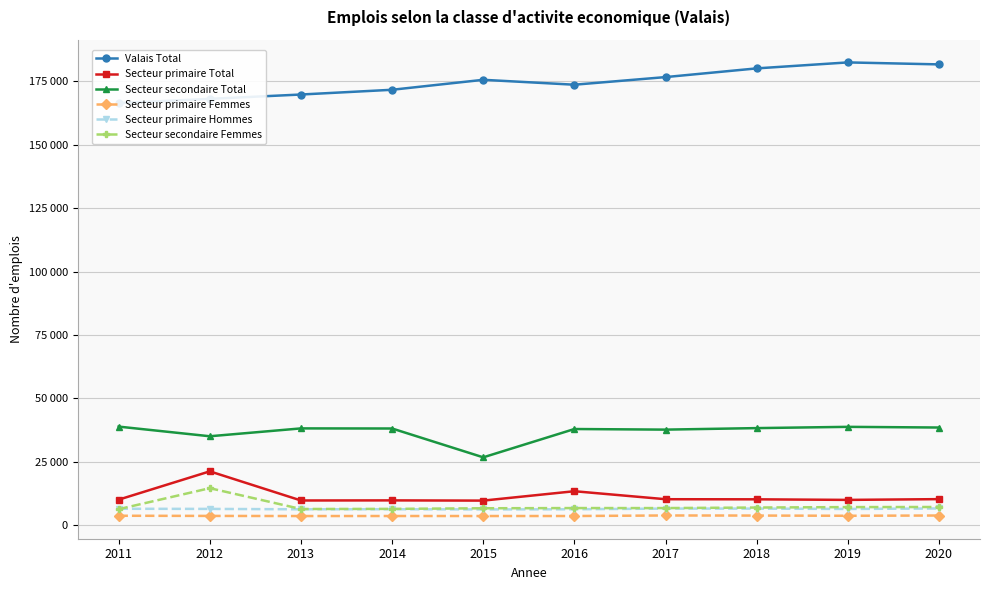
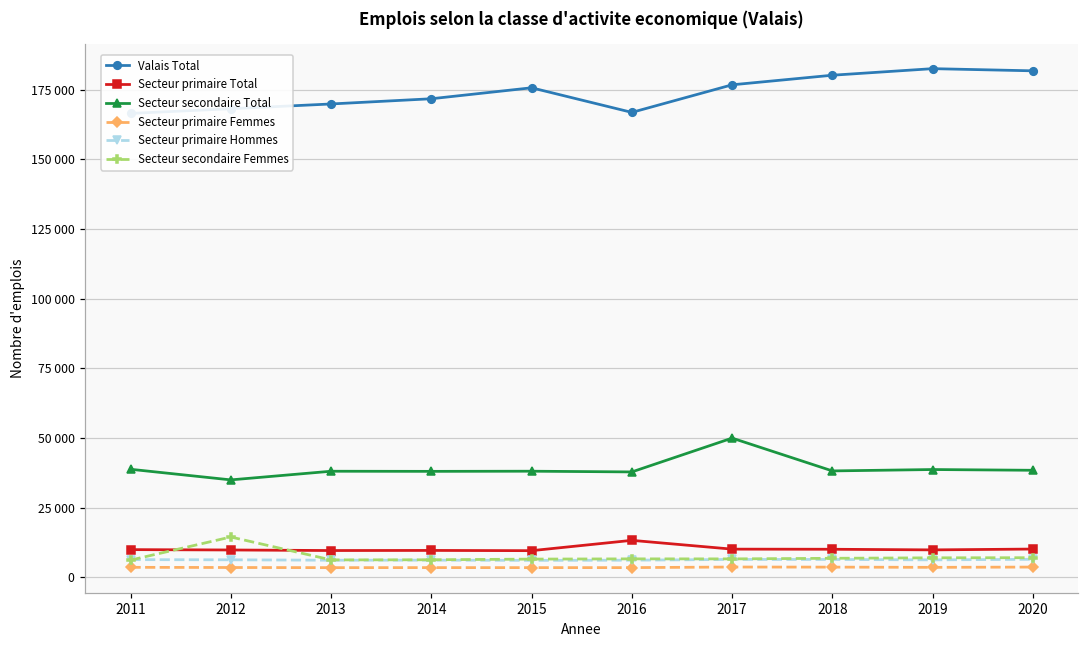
  {
    "Valais Total": {
      "2013": 170000,
      "2014": 172000,
      "2015": 176000,
-     "2016": 174000,
+     "2016": 167000,
      "2017": 177000,
      "2018": 180000,
      "2019": 183000,
      "2020": 182000
    },
    "Secteur primaire Total": {
      "2011": 10000,
-     "2012": 21000,
+     "2012": 10000,
      "2013": 10000,
      "2014": 10000,
      "2015": 10000,
      "2016": 13000,
      "2017": 10000,
      "2018": 10000,
      "2019": 10000,
      "2020": 10000
    },
    "Secteur secondaire Total": {
      "2011": 39000,
      "2012": 35000,
      "2013": 38000,
      "2014": 38000,
-     "2015": 27000,
+     "2015": 38000,
      "2016": 38000,
-     "2017": 38000,
+     "2017": 50000,
      "2018": 38000,
      "2019": 39000,
      "2020": 38000
    },
    "Secteur primaire Femmes": {
      "2011": 4000,
      "2012": 4000,
      "2013": 3000,
      "2014": 3000,
      "2015": 3000,
      "2016": 3000,
      "2017": 4000,
      "2018": 4000,
      "2019": 4000,
      "2020": 4000
    },
    "Secteur primaire Hommes": {
      "2012": 6000
    },
    "Secteur secondaire Femmes": {
      "2012": 14000
    }
  }
